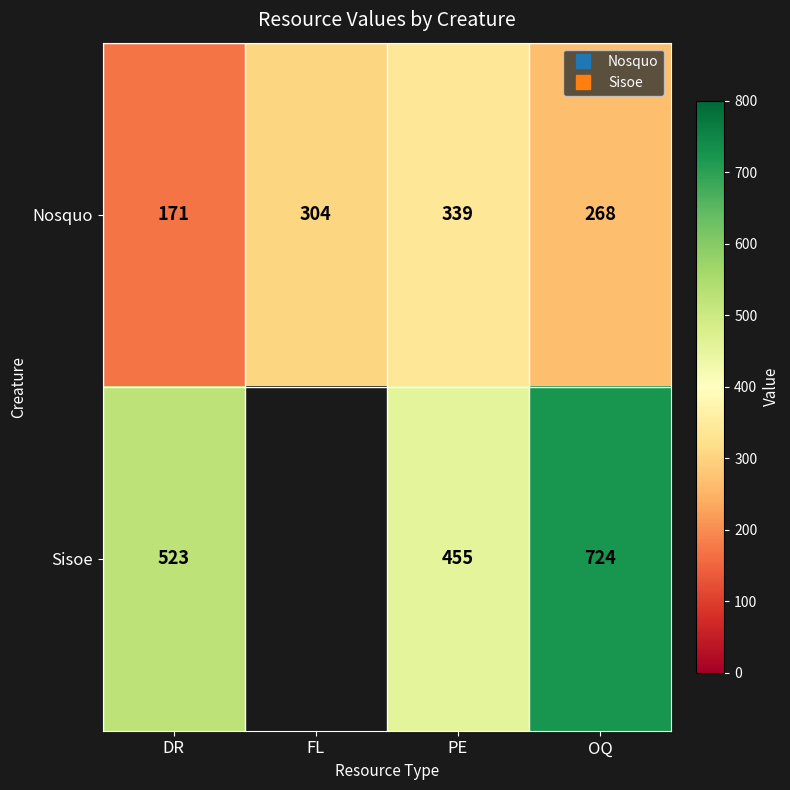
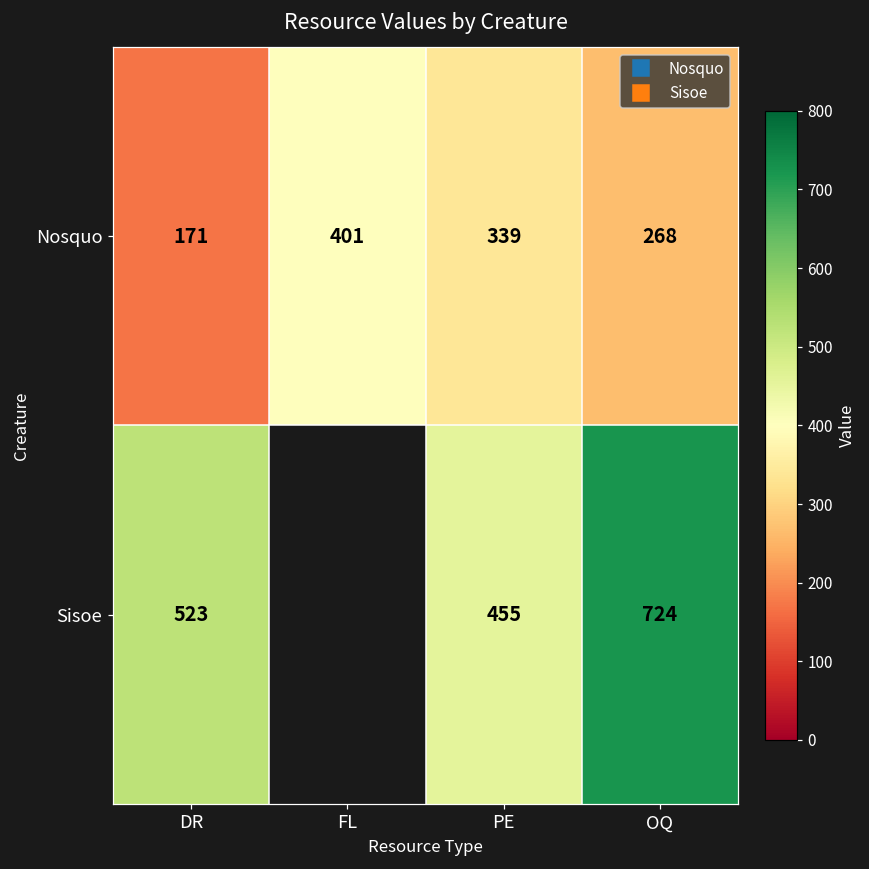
  {
    "Nosquo": {
      "DR": 171,
-     "FL": 304,
+     "FL": 401,
      "PE": 339,
      "OQ": 268
    },
    "Sisoe": {
      "DR": 523,
      "PE": 455,
      "OQ": 724
    }
  }
